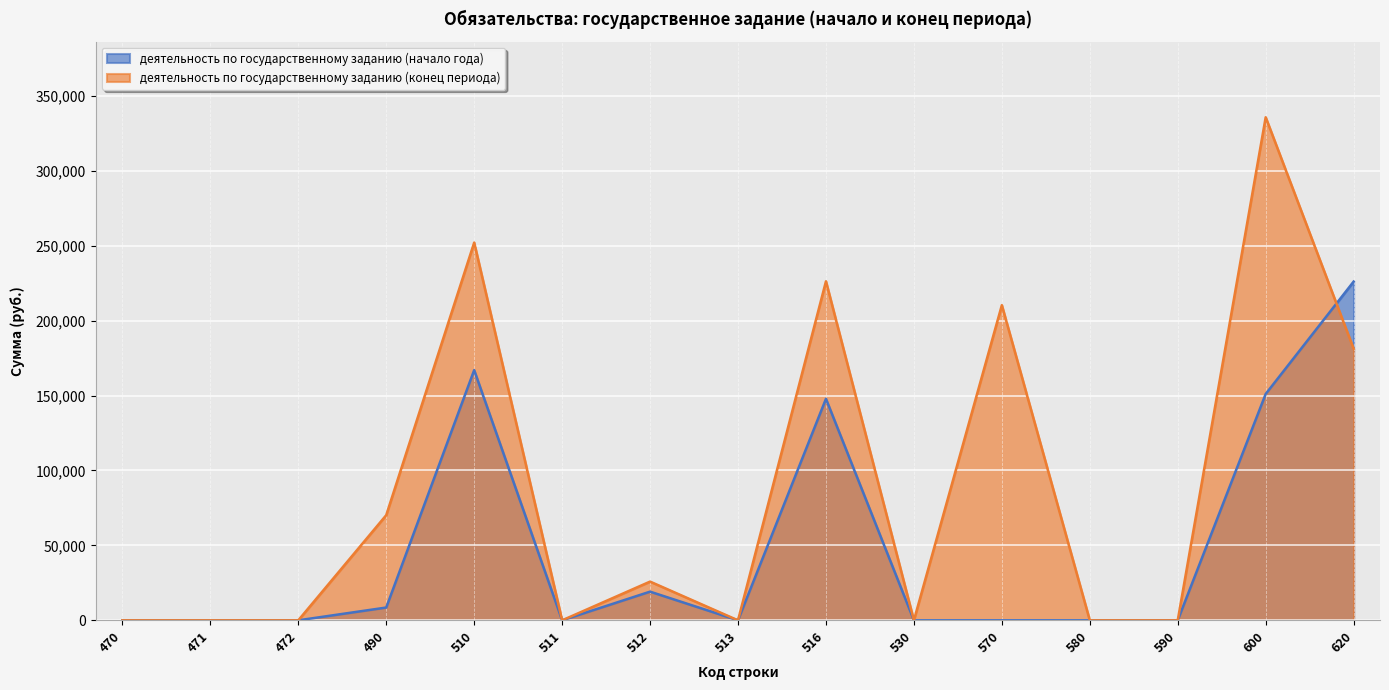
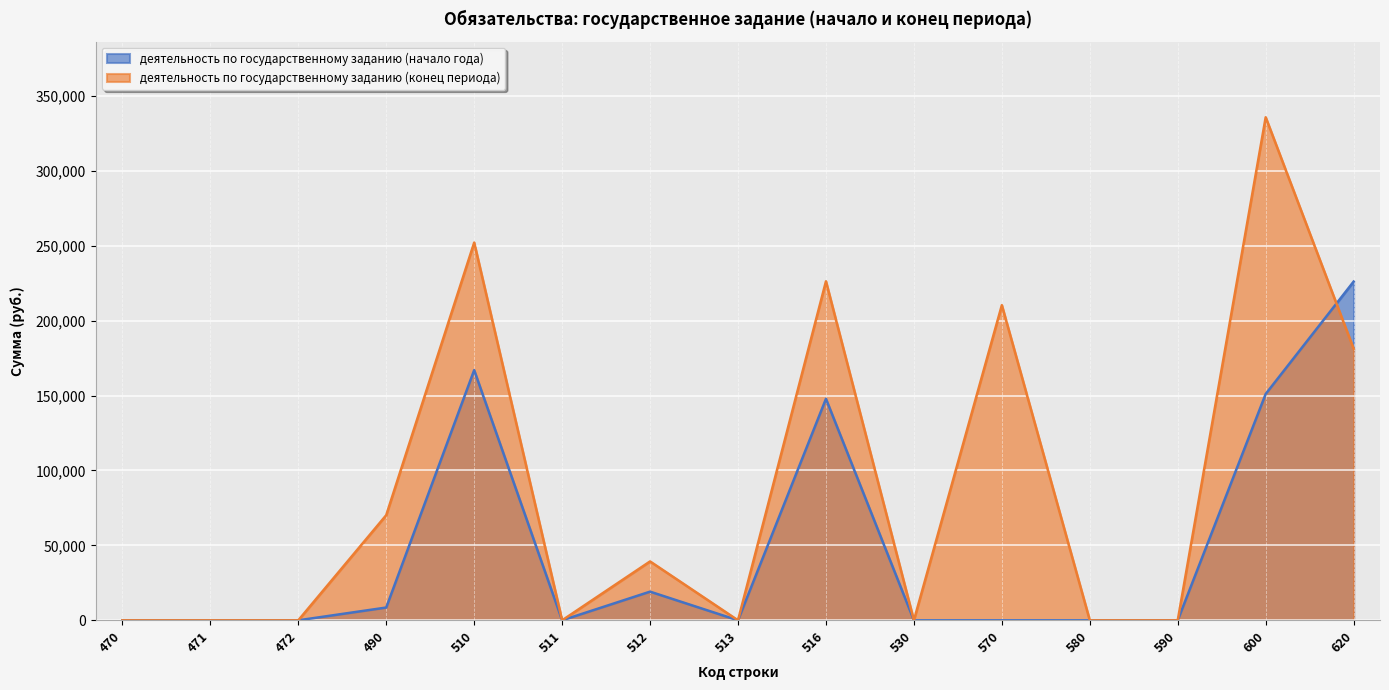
  {
    "деятельность по государственному заданию (начало года)": {
      "490": "9,000",
      "510": "167,000",
      "512": "19,000",
      "516": "148,000",
      "570": "0",
      "600": "151,000",
      "620": "226,000"
    },
    "деятельность по государственному заданию (конец периода)": {
      "490": "70,000",
      "510": "252,000",
-     "512": "26,000",
+     "512": "39,000",
      "516": "226,000",
      "570": "210,000",
      "600": "336,000",
      "620": "181,000"
    }
  }
